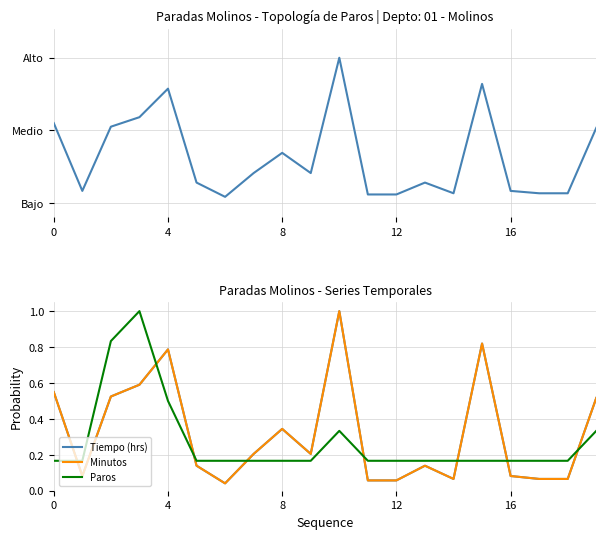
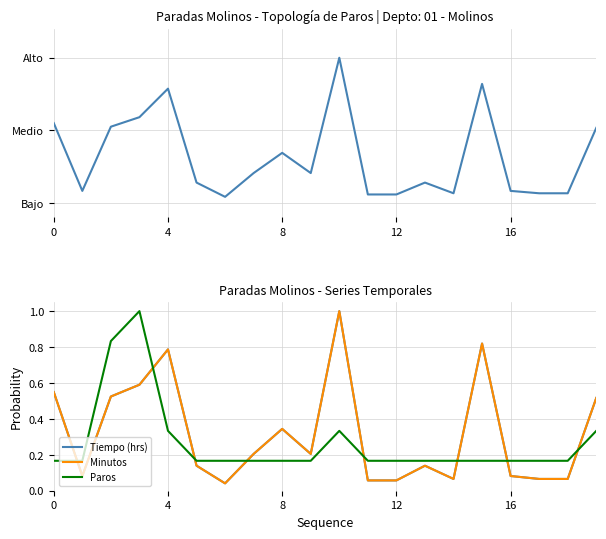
  {
    "Paradas Molinos - Series Temporales": {
      "Minutos": {
        "0": 0.55,
        "4": 0.79,
        "8": 0.34,
        "12": 0.06,
        "16": 0.08
      },
      "Paros": {
        "0": 0.17,
-       "4": 0.50,
+       "4": 0.33,
        "8": 0.17,
        "12": 0.17,
        "16": 0.17
      }
    }
  }
